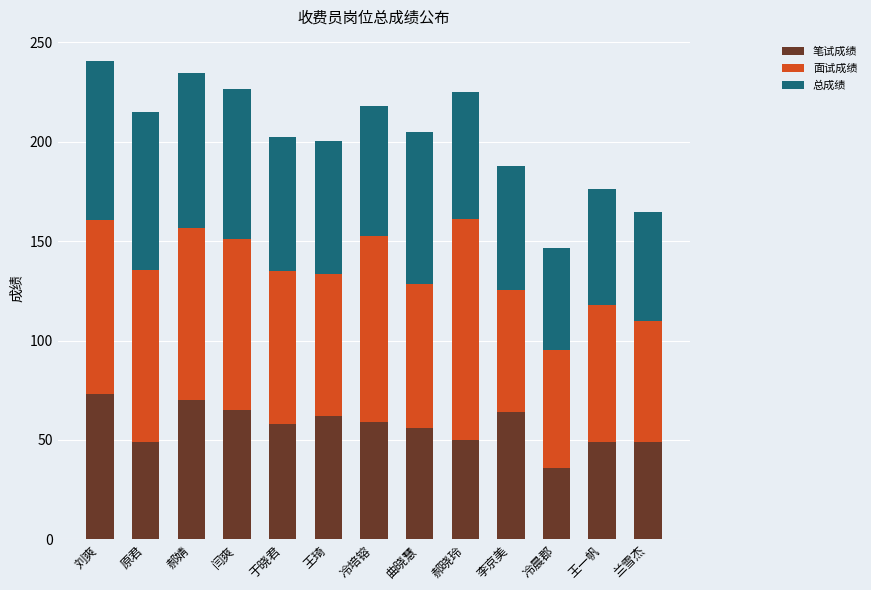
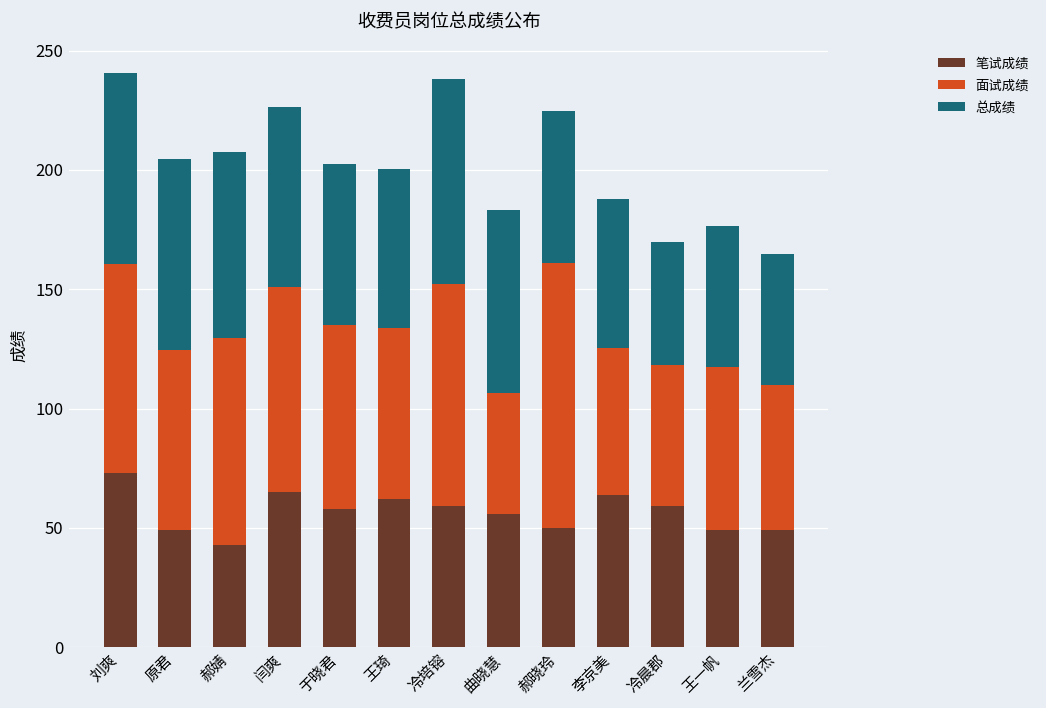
  {
    "笔试成绩": {
      "刘爽": 73,
      "原君": 49,
-     "郝婧": 70,
+     "郝婧": 43,
      "闫爽": 65,
      "于晓君": 58,
      "王琦": 62,
      "冷培镕": 59,
      "曲晓慧": 56,
      "郝晓玲": 50,
      "李京美": 64,
-     "冷晨郡": 36,
+     "冷晨郡": 59,
      "王一帆": 49,
      "兰雪杰": 49
    },
    "面试成绩": {
      "刘爽": 87,
-     "原君": 86,
+     "原君": 76,
      "郝婧": 86,
      "闫爽": 86,
      "于晓君": 77,
      "王琦": 72,
      "冷培镕": 93,
-     "曲晓慧": 72,
+     "曲晓慧": 51,
      "郝晓玲": 111,
      "李京美": 61,
      "冷晨郡": 59,
      "王一帆": 69,
      "兰雪杰": 61
    },
    "总成绩": {
      "刘爽": 80,
      "原君": 80,
      "郝婧": 78,
      "闫爽": 75,
      "于晓君": 68,
      "王琦": 67,
-     "冷培镕": 66,
+     "冷培镕": 86,
      "曲晓慧": 77,
      "郝晓玲": 64,
      "李京美": 63,
      "冷晨郡": 51,
      "王一帆": 59,
      "兰雪杰": 55
    }
  }
